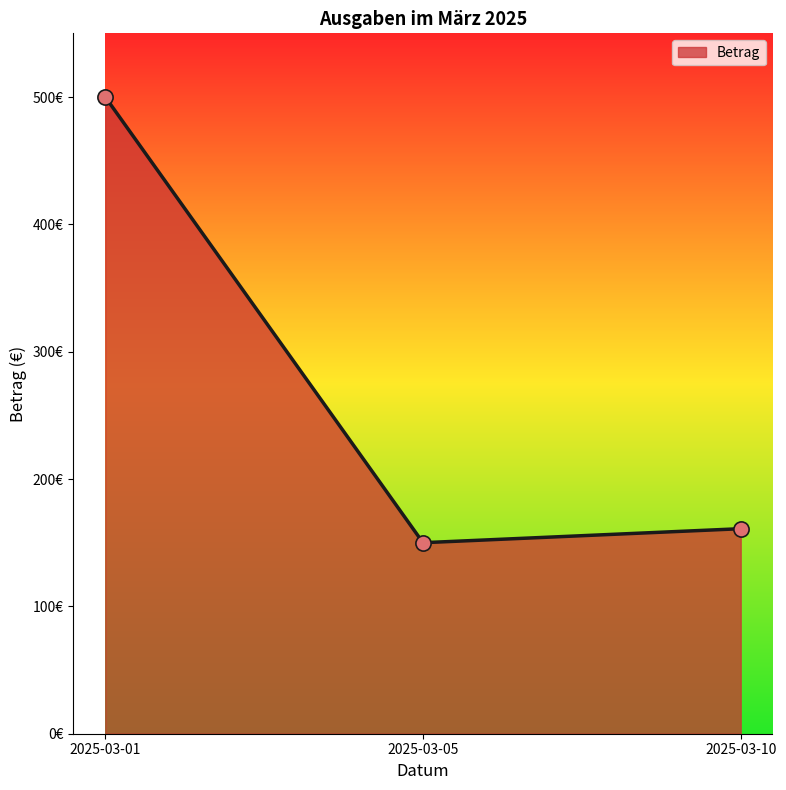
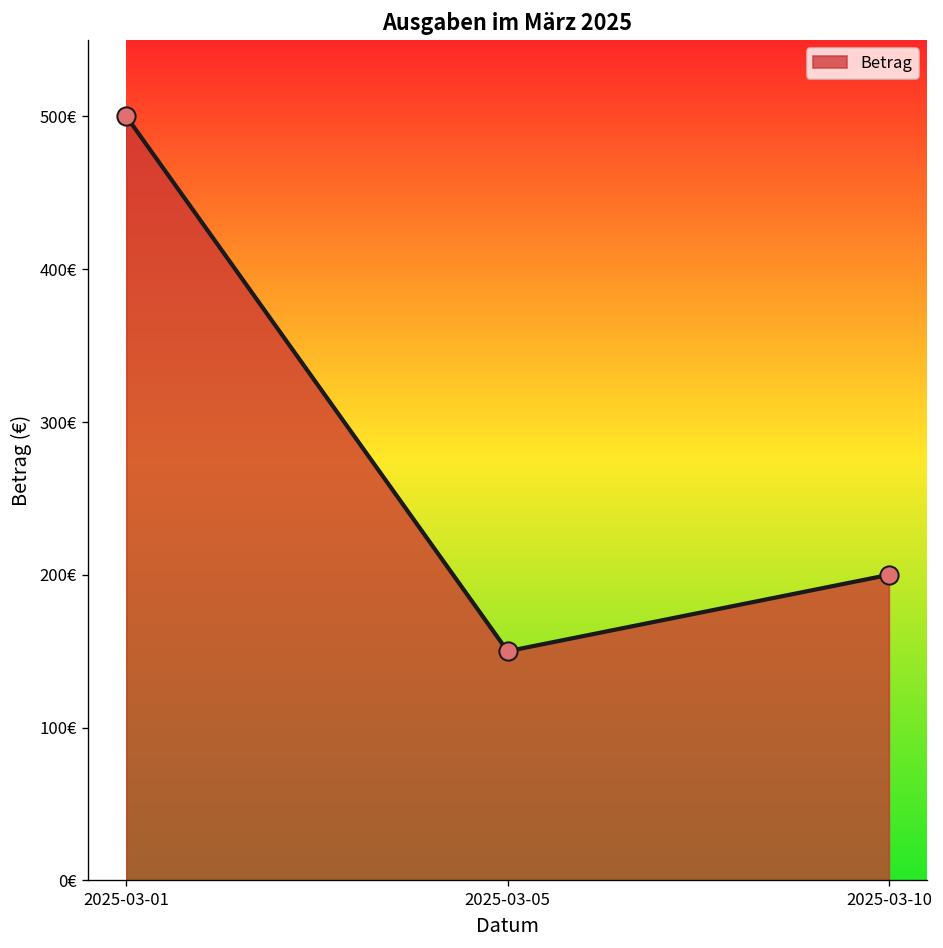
  {
    "2025-03-01": "500€",
    "2025-03-05": "150€",
-   "2025-03-10": "161€"
+   "2025-03-10": "200€"
  }
